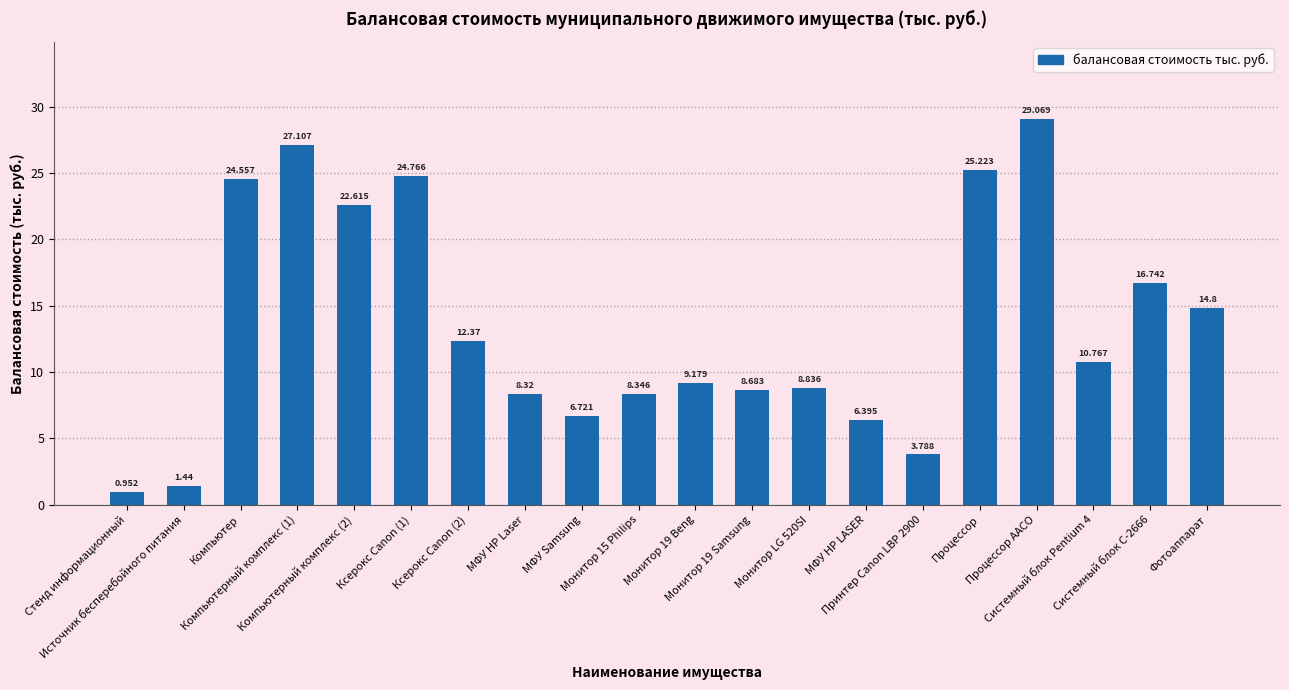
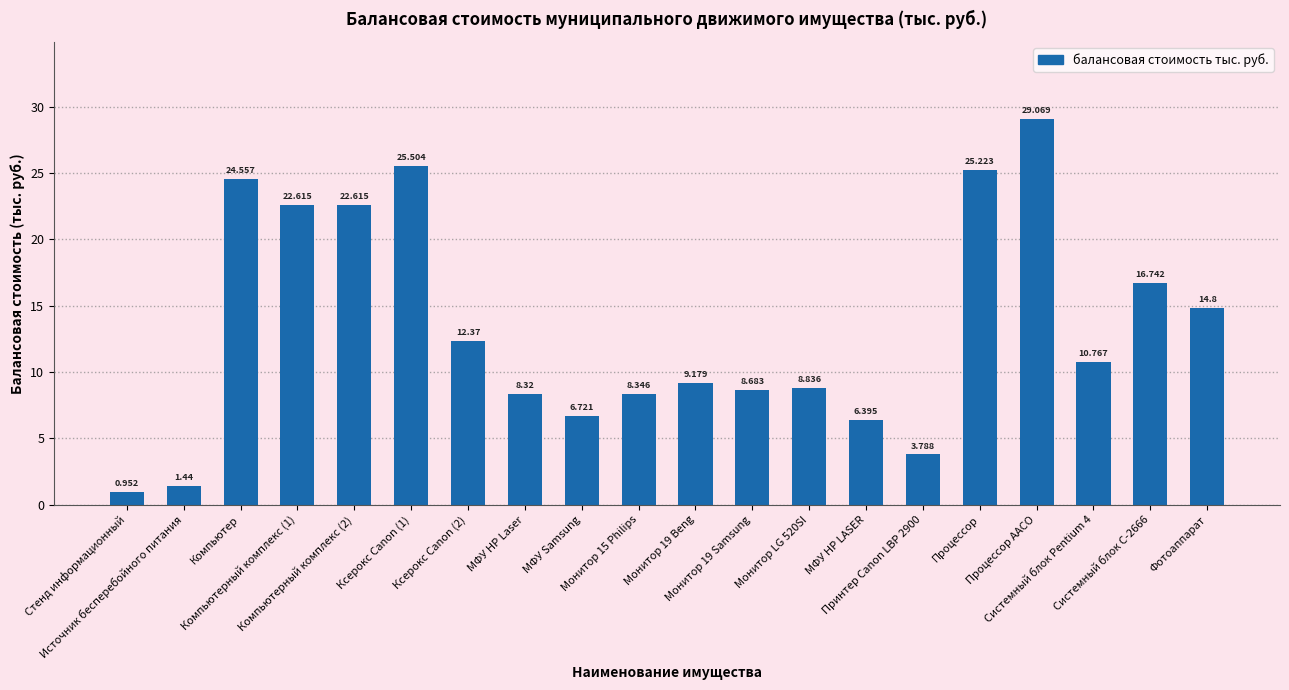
  {
    "Стенд информационный": 0.952,
    "Источник бесперебойного питания": 1.44,
    "Компьютер": 24.557,
-   "Компьютерный комплекс (1)": 27.107,
+   "Компьютерный комплекс (1)": 22.615,
    "Компьютерный комплекс (2)": 22.615,
-   "Ксерокс Canon (1)": 24.766,
+   "Ксерокс Canon (1)": 25.504,
    "Ксерокс Canon (2)": 12.37,
    "МФУ HP Laser": 8.32,
    "МФУ Samsung": 6.721,
    "Монитор 15 Philips": 8.346,
    "Монитор 19 Beng": 9.179,
    "Монитор 19 Samsung": 8.683,
    "Монитор LG 520SI": 8.836,
    "МФУ HP LASER": 6.395,
    "Принтер Canon LBP 2900": 3.788,
    "Процессор": 25.223,
    "Процессор AACO": 29.069,
    "Системный блок Pentium 4": 10.767,
    "Системный блок С-2666": 16.742,
    "Фотоаппарат": 14.8
  }
